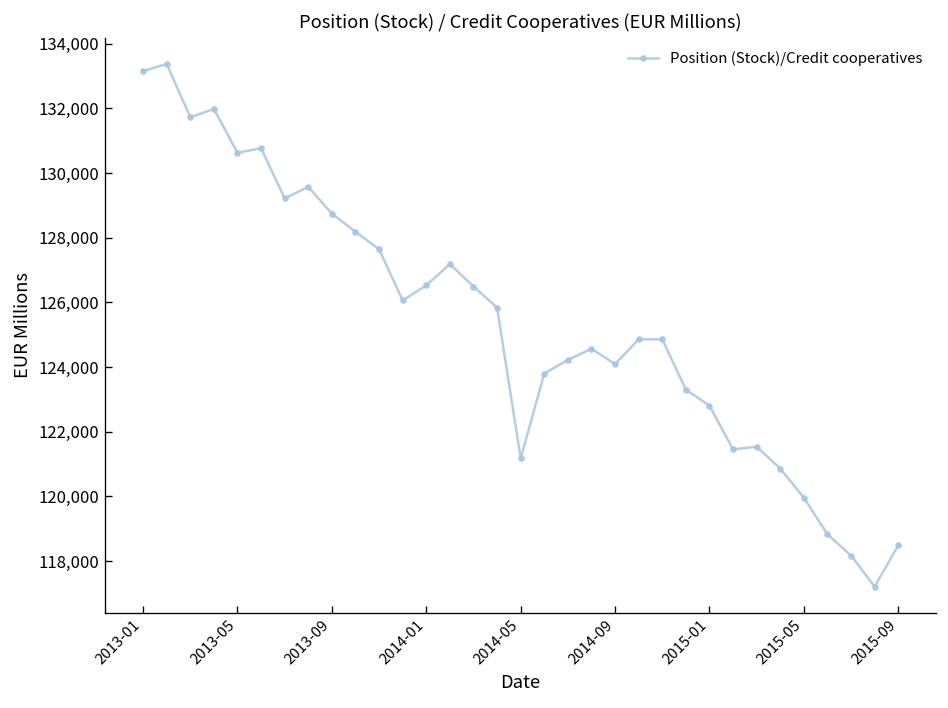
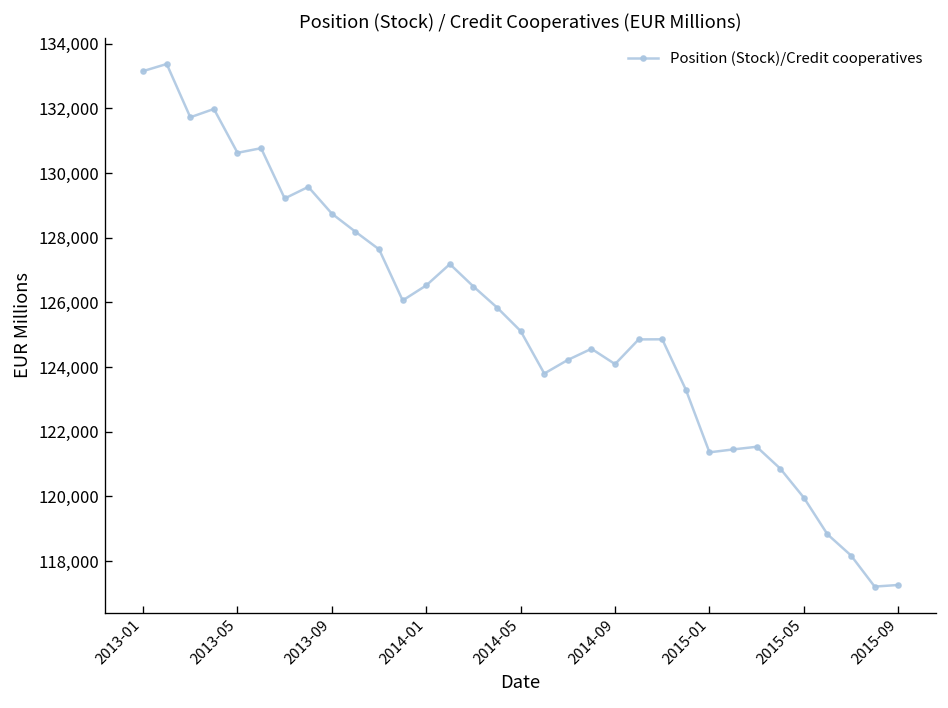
  {
    "2013-01": "133,200",
    "2013-05": "130,600",
    "2013-09": "128,700",
    "2014-01": "126,500",
-   "2014-05": "121,200",
+   "2014-05": "125,100",
    "2014-09": "124,100",
-   "2015-01": "122,800",
+   "2015-01": "121,400",
    "2015-05": "120,000",
-   "2015-09": "118,500"
+   "2015-09": "117,300"
  }
